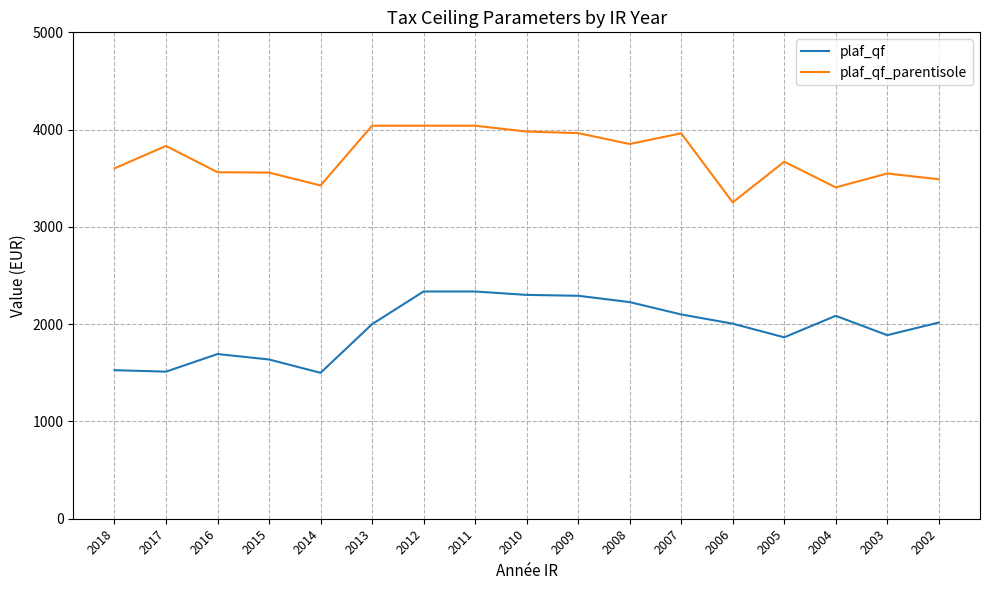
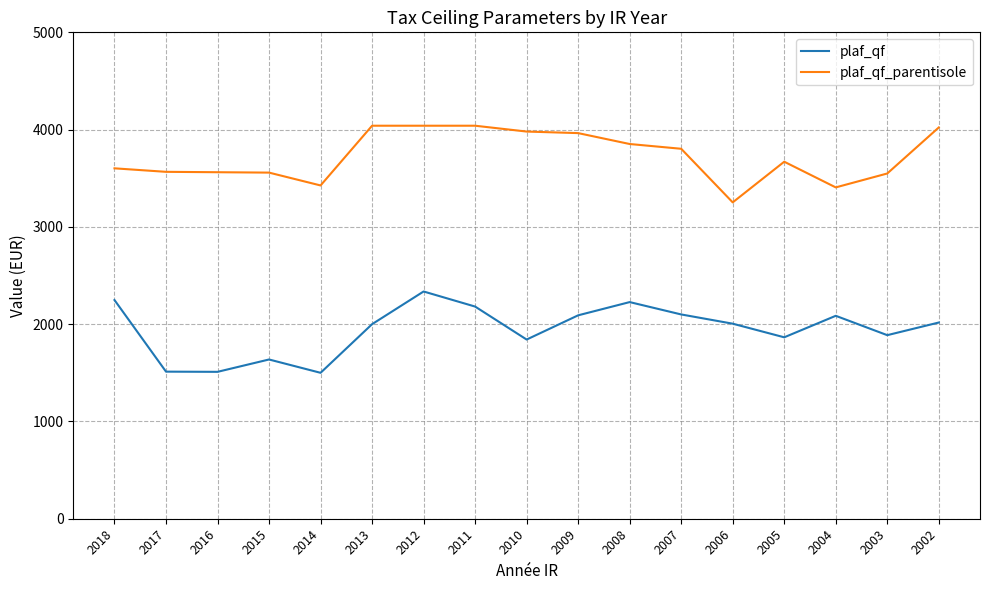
  {
    "plaf_qf": {
-     "2018": 1500,
+     "2018": 2200,
      "2017": 1500,
-     "2016": 1700,
+     "2016": 1500,
      "2015": 1600,
      "2014": 1500,
      "2013": 2000,
      "2012": 2300,
-     "2011": 2300,
-     "2010": 2300,
-     "2009": 2300,
+     "2011": 2200,
+     "2010": 1800,
+     "2009": 2100,
      "2008": 2200,
      "2007": 2100,
      "2006": 2000,
      "2005": 1900,
      "2004": 2100,
      "2003": 1900,
      "2002": 2000
    },
    "plaf_qf_parentisole": {
      "2018": 3600,
-     "2017": 3800,
+     "2017": 3600,
      "2016": 3600,
      "2015": 3600,
      "2014": 3400,
      "2013": 4000,
      "2012": 4000,
      "2011": 4000,
      "2010": 4000,
      "2009": 4000,
      "2008": 3900,
-     "2007": 4000,
+     "2007": 3800,
      "2006": 3300,
      "2005": 3700,
      "2004": 3400,
      "2003": 3500,
-     "2002": 3500
+     "2002": 4000
    }
  }
